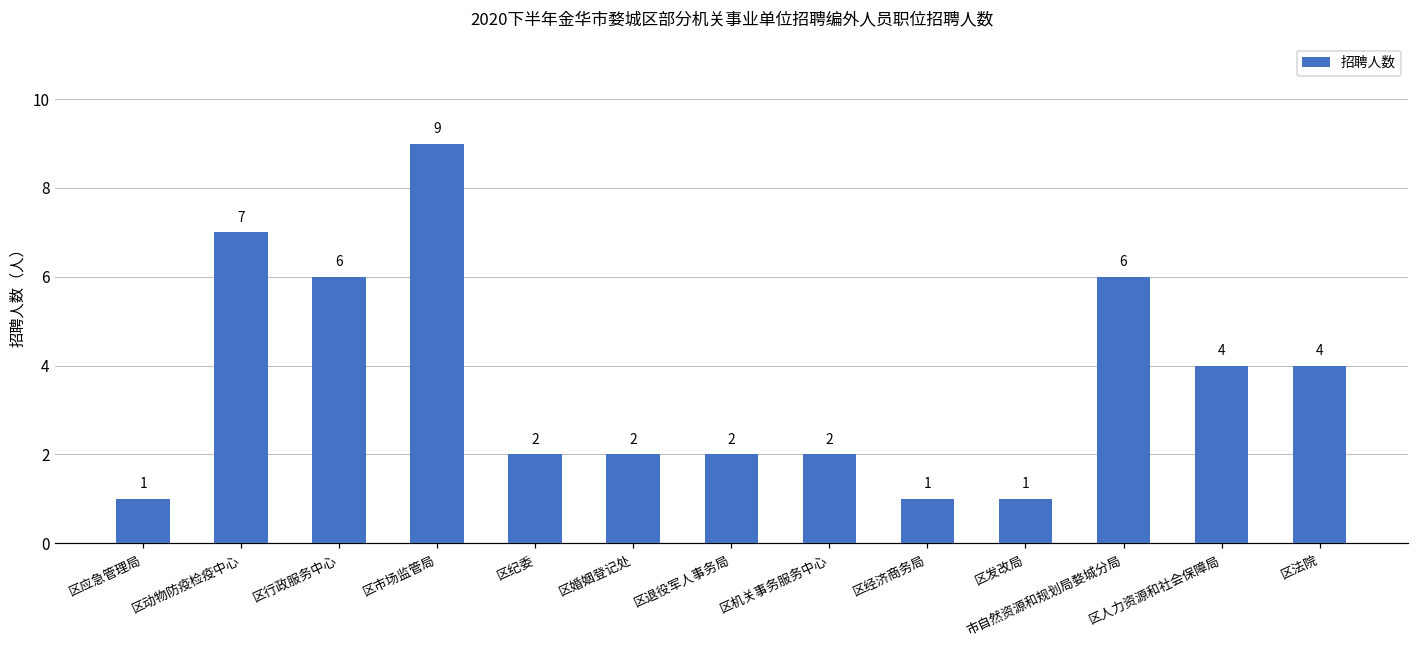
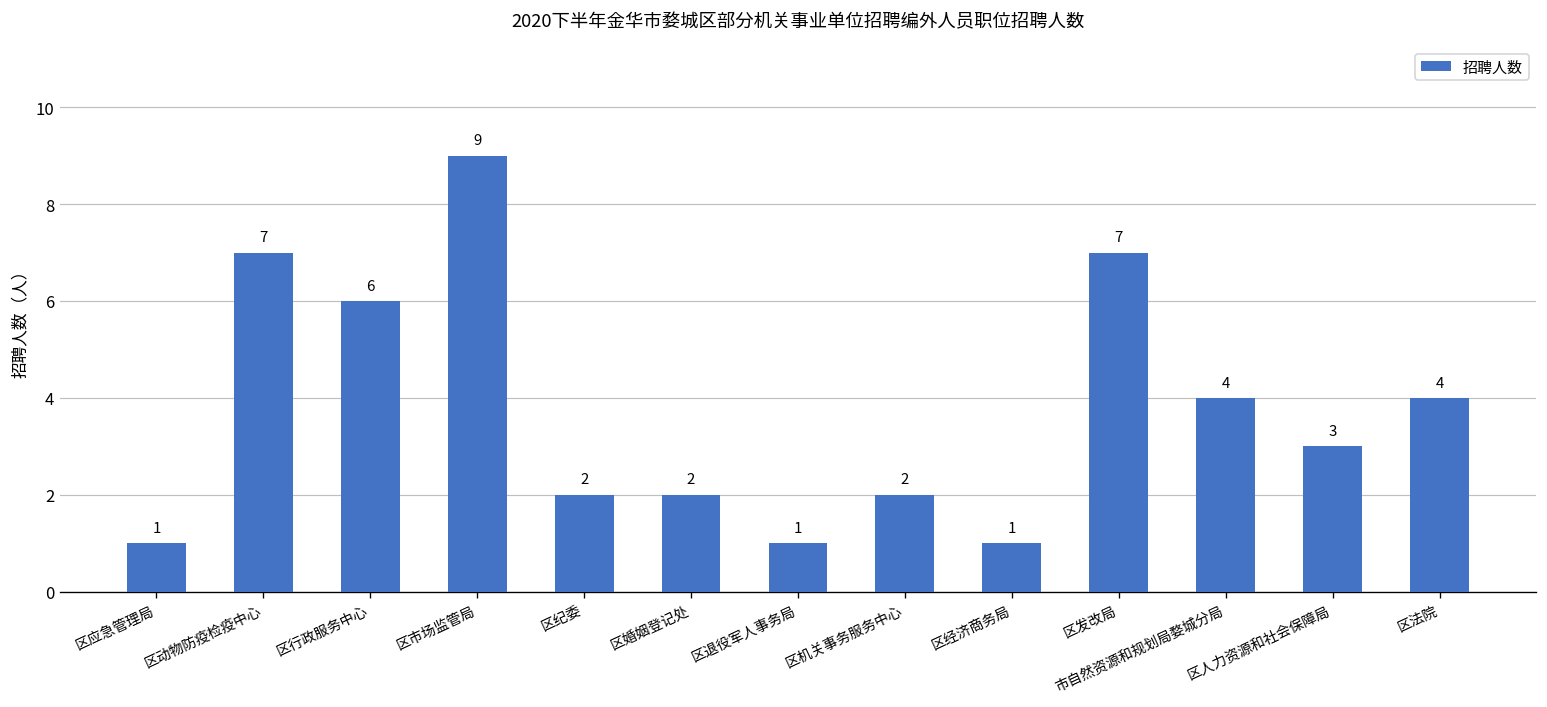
  {
    "区应急管理局": 1,
    "区动物防疫检疫中心": 7,
    "区行政服务中心": 6,
    "区市场监管局": 9,
    "区纪委": 2,
    "区婚姻登记处": 2,
-   "区退役军人事务局": 2,
+   "区退役军人事务局": 1,
    "区机关事务服务中心": 2,
    "区经济商务局": 1,
-   "区发改局": 1,
-   "市自然资源和规划局婺城分局": 6,
-   "区人力资源和社会保障局": 4,
+   "区发改局": 7,
+   "市自然资源和规划局婺城分局": 4,
+   "区人力资源和社会保障局": 3,
    "区法院": 4
  }
